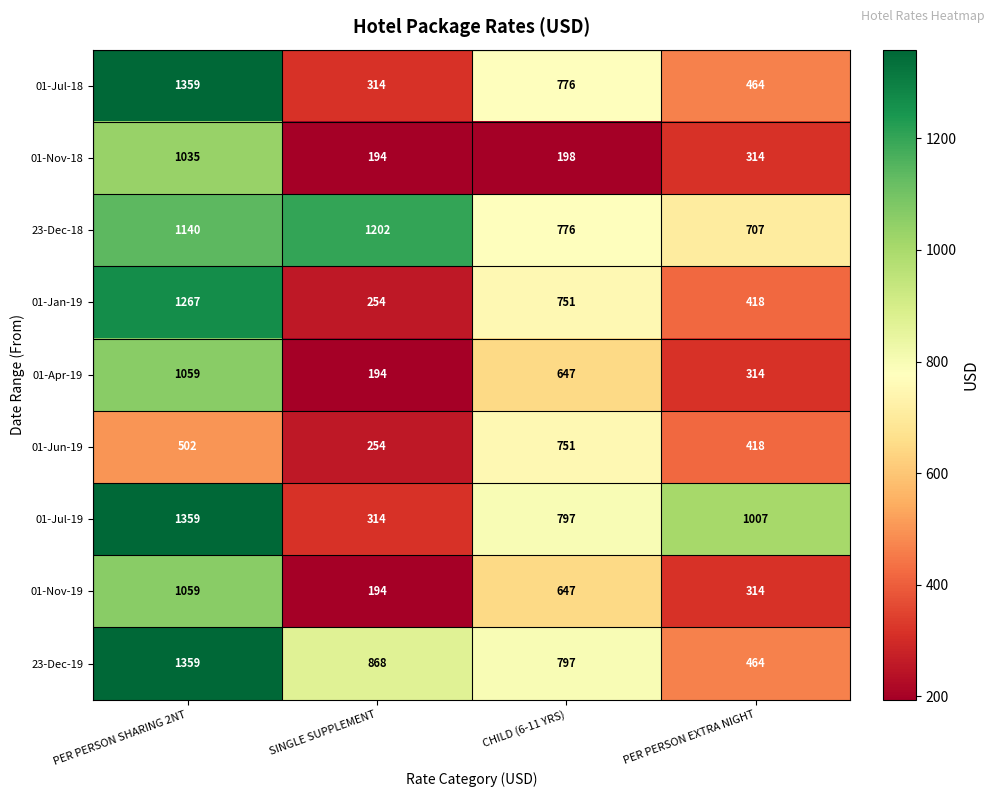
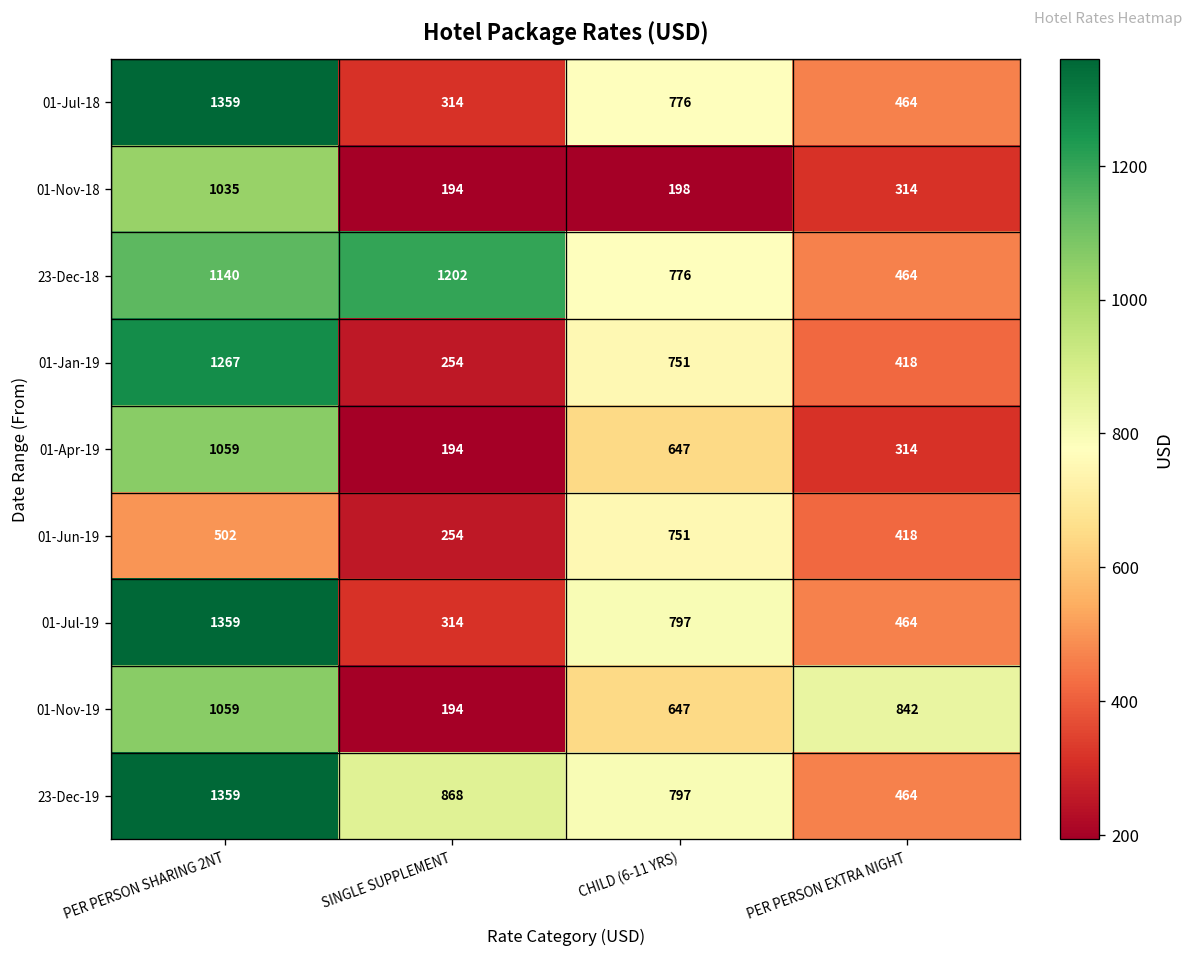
  {
    "01-Jul-18": {
      "PER PERSON SHARING 2NT": 1359,
      "SINGLE SUPPLEMENT": 314,
      "CHILD (6-11 YRS)": 776,
      "PER PERSON EXTRA NIGHT": 464
    },
    "01-Nov-18": {
      "PER PERSON SHARING 2NT": 1035,
      "SINGLE SUPPLEMENT": 194,
      "CHILD (6-11 YRS)": 198,
      "PER PERSON EXTRA NIGHT": 314
    },
    "23-Dec-18": {
      "PER PERSON SHARING 2NT": 1140,
      "SINGLE SUPPLEMENT": 1202,
      "CHILD (6-11 YRS)": 776,
-     "PER PERSON EXTRA NIGHT": 707
+     "PER PERSON EXTRA NIGHT": 464
    },
    "01-Jan-19": {
      "PER PERSON SHARING 2NT": 1267,
      "SINGLE SUPPLEMENT": 254,
      "CHILD (6-11 YRS)": 751,
      "PER PERSON EXTRA NIGHT": 418
    },
    "01-Apr-19": {
      "PER PERSON SHARING 2NT": 1059,
      "SINGLE SUPPLEMENT": 194,
      "CHILD (6-11 YRS)": 647,
      "PER PERSON EXTRA NIGHT": 314
    },
    "01-Jun-19": {
      "PER PERSON SHARING 2NT": 502,
      "SINGLE SUPPLEMENT": 254,
      "CHILD (6-11 YRS)": 751,
      "PER PERSON EXTRA NIGHT": 418
    },
    "01-Jul-19": {
      "PER PERSON SHARING 2NT": 1359,
      "SINGLE SUPPLEMENT": 314,
      "CHILD (6-11 YRS)": 797,
-     "PER PERSON EXTRA NIGHT": 1007
+     "PER PERSON EXTRA NIGHT": 464
    },
    "01-Nov-19": {
      "PER PERSON SHARING 2NT": 1059,
      "SINGLE SUPPLEMENT": 194,
      "CHILD (6-11 YRS)": 647,
-     "PER PERSON EXTRA NIGHT": 314
+     "PER PERSON EXTRA NIGHT": 842
    },
    "23-Dec-19": {
      "PER PERSON SHARING 2NT": 1359,
      "SINGLE SUPPLEMENT": 868,
      "CHILD (6-11 YRS)": 797,
      "PER PERSON EXTRA NIGHT": 464
    }
  }
